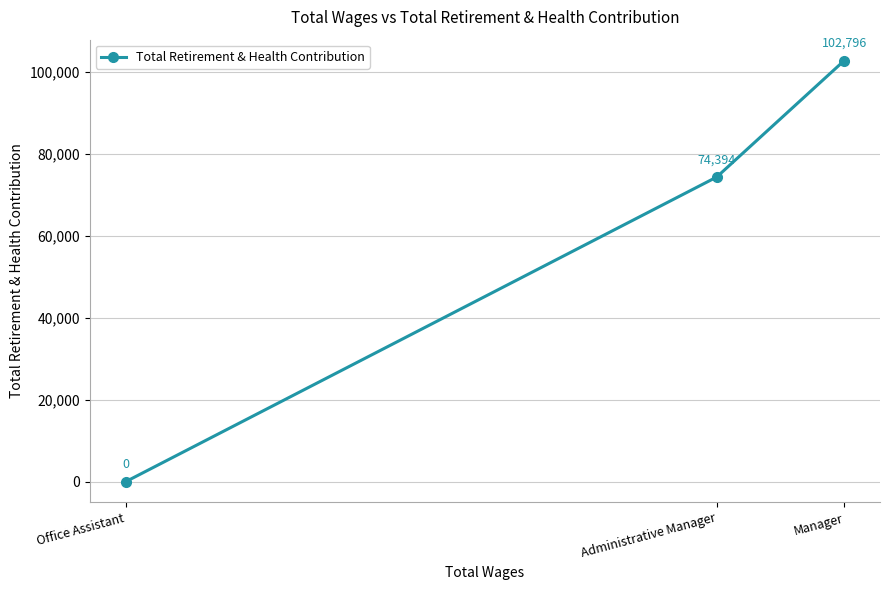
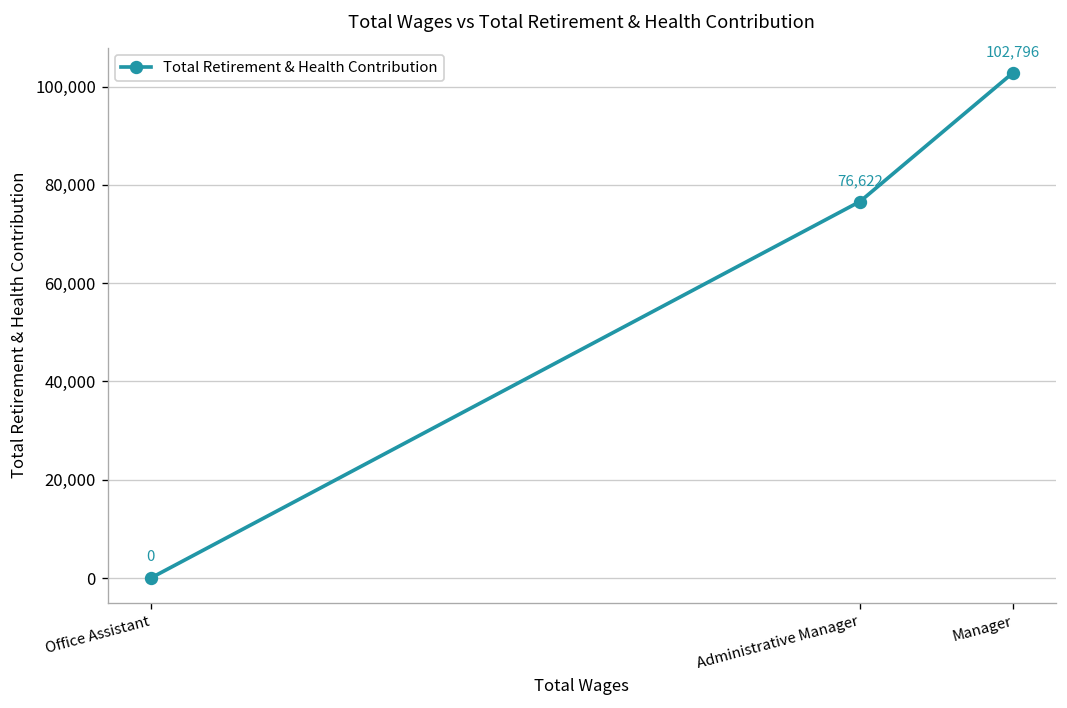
  {
    "Office Assistant": "0",
-   "Administrative Manager": "74,394",
+   "Administrative Manager": "76,622",
    "Manager": "102,796"
  }
